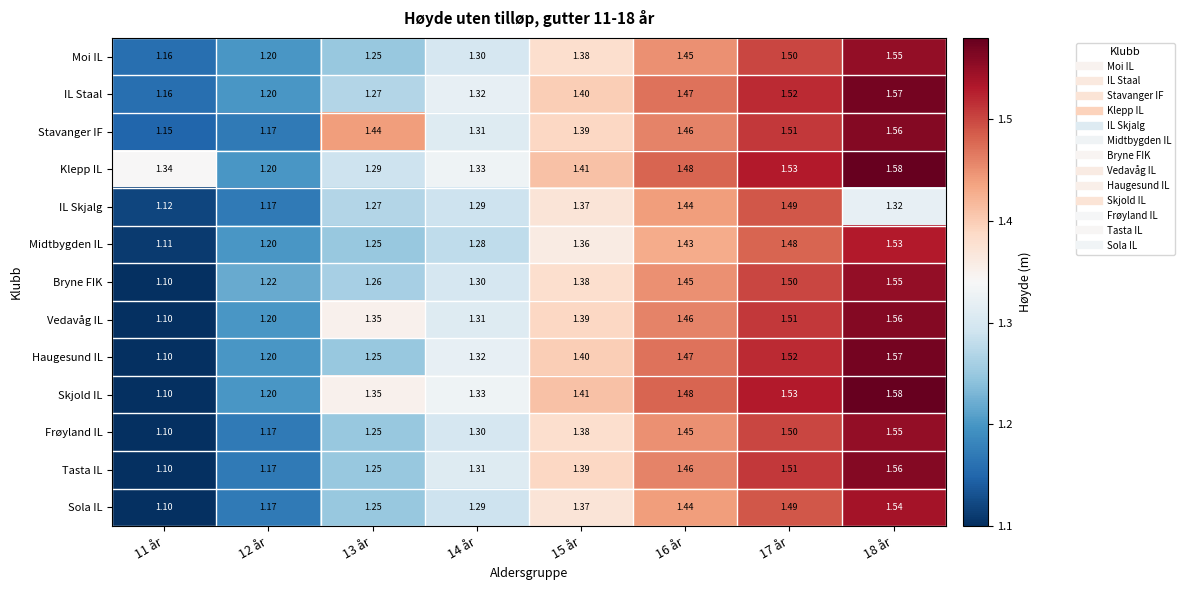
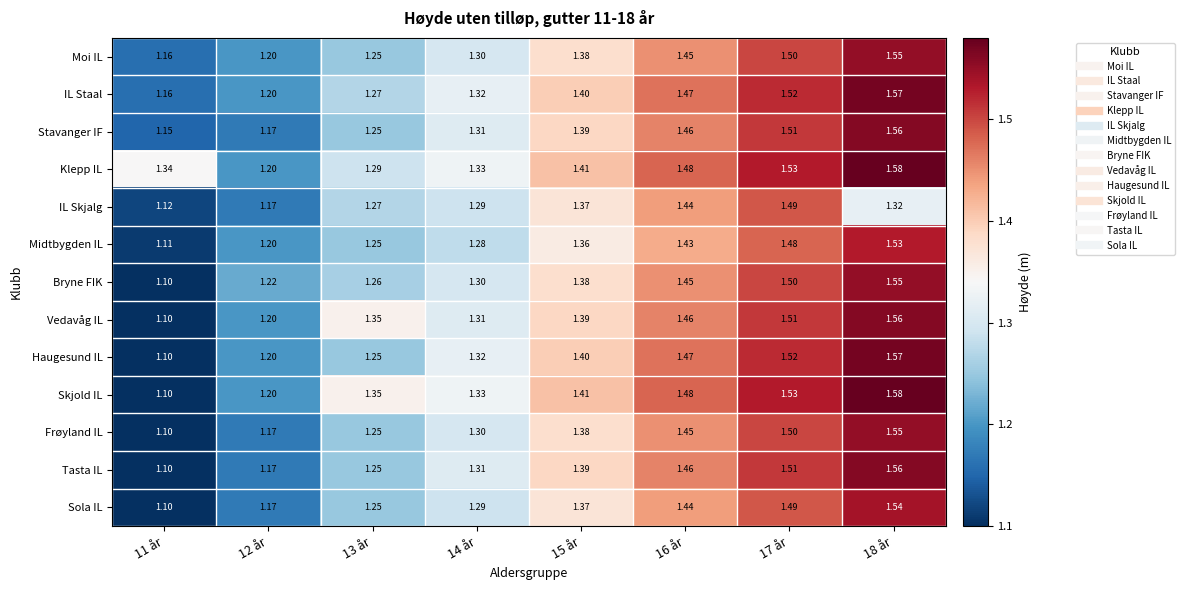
  {
    "Moi IL": {
      "11 år": 1.16,
      "12 år": 1.20,
      "13 år": 1.25,
      "14 år": 1.30,
      "15 år": 1.38,
      "16 år": 1.45,
      "17 år": 1.50,
      "18 år": 1.55
    },
    "IL Staal": {
      "11 år": 1.16,
      "12 år": 1.20,
      "13 år": 1.27,
      "14 år": 1.32,
      "15 år": 1.40,
      "16 år": 1.47,
      "17 år": 1.52,
      "18 år": 1.57
    },
    "Stavanger IF": {
      "11 år": 1.15,
      "12 år": 1.17,
-     "13 år": 1.44,
+     "13 år": 1.25,
      "14 år": 1.31,
      "15 år": 1.39,
      "16 år": 1.46,
      "17 år": 1.51,
      "18 år": 1.56
    },
    "Klepp IL": {
      "11 år": 1.34,
      "12 år": 1.20,
      "13 år": 1.29,
      "14 år": 1.33,
      "15 år": 1.41,
      "16 år": 1.48,
      "17 år": 1.53,
      "18 år": 1.58
    },
    "IL Skjalg": {
      "11 år": 1.12,
      "12 år": 1.17,
      "13 år": 1.27,
      "14 år": 1.29,
      "15 år": 1.37,
      "16 år": 1.44,
      "17 år": 1.49,
      "18 år": 1.32
    },
    "Midtbygden IL": {
      "11 år": 1.11,
      "12 år": 1.20,
      "13 år": 1.25,
      "14 år": 1.28,
      "15 år": 1.36,
      "16 år": 1.43,
      "17 år": 1.48,
      "18 år": 1.53
    },
    "Bryne FIK": {
      "11 år": 1.10,
      "12 år": 1.22,
      "13 år": 1.26,
      "14 år": 1.30,
      "15 år": 1.38,
      "16 år": 1.45,
      "17 år": 1.50,
      "18 år": 1.55
    },
    "Vedavåg IL": {
      "11 år": 1.10,
      "12 år": 1.20,
      "13 år": 1.35,
      "14 år": 1.31,
      "15 år": 1.39,
      "16 år": 1.46,
      "17 år": 1.51,
      "18 år": 1.56
    },
    "Haugesund IL": {
      "11 år": 1.10,
      "12 år": 1.20,
      "13 år": 1.25,
      "14 år": 1.32,
      "15 år": 1.40,
      "16 år": 1.47,
      "17 år": 1.52,
      "18 år": 1.57
    },
    "Skjold IL": {
      "11 år": 1.10,
      "12 år": 1.20,
      "13 år": 1.35,
      "14 år": 1.33,
      "15 år": 1.41,
      "16 år": 1.48,
      "17 år": 1.53,
      "18 år": 1.58
    },
    "Frøyland IL": {
      "11 år": 1.10,
      "12 år": 1.17,
      "13 år": 1.25,
      "14 år": 1.30,
      "15 år": 1.38,
      "16 år": 1.45,
      "17 år": 1.50,
      "18 år": 1.55
    },
    "Tasta IL": {
      "11 år": 1.10,
      "12 år": 1.17,
      "13 år": 1.25,
      "14 år": 1.31,
      "15 år": 1.39,
      "16 år": 1.46,
      "17 år": 1.51,
      "18 år": 1.56
    },
    "Sola IL": {
      "11 år": 1.10,
      "12 år": 1.17,
      "13 år": 1.25,
      "14 år": 1.29,
      "15 år": 1.37,
      "16 år": 1.44,
      "17 år": 1.49,
      "18 år": 1.54
    }
  }
